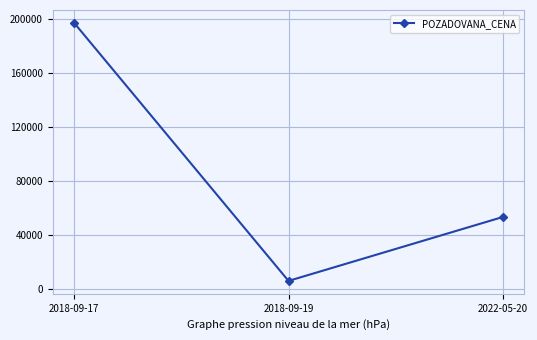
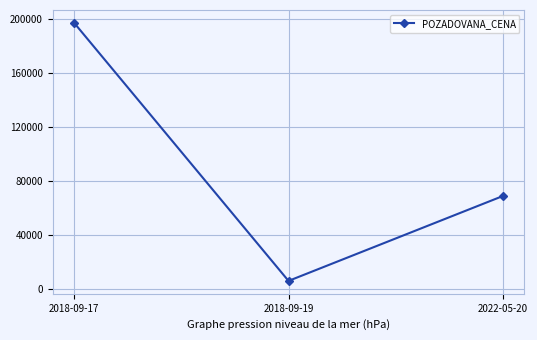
  {
    "2018-09-17": 197000,
    "2018-09-19": 6000,
-   "2022-05-20": 53000
+   "2022-05-20": 69000
  }
